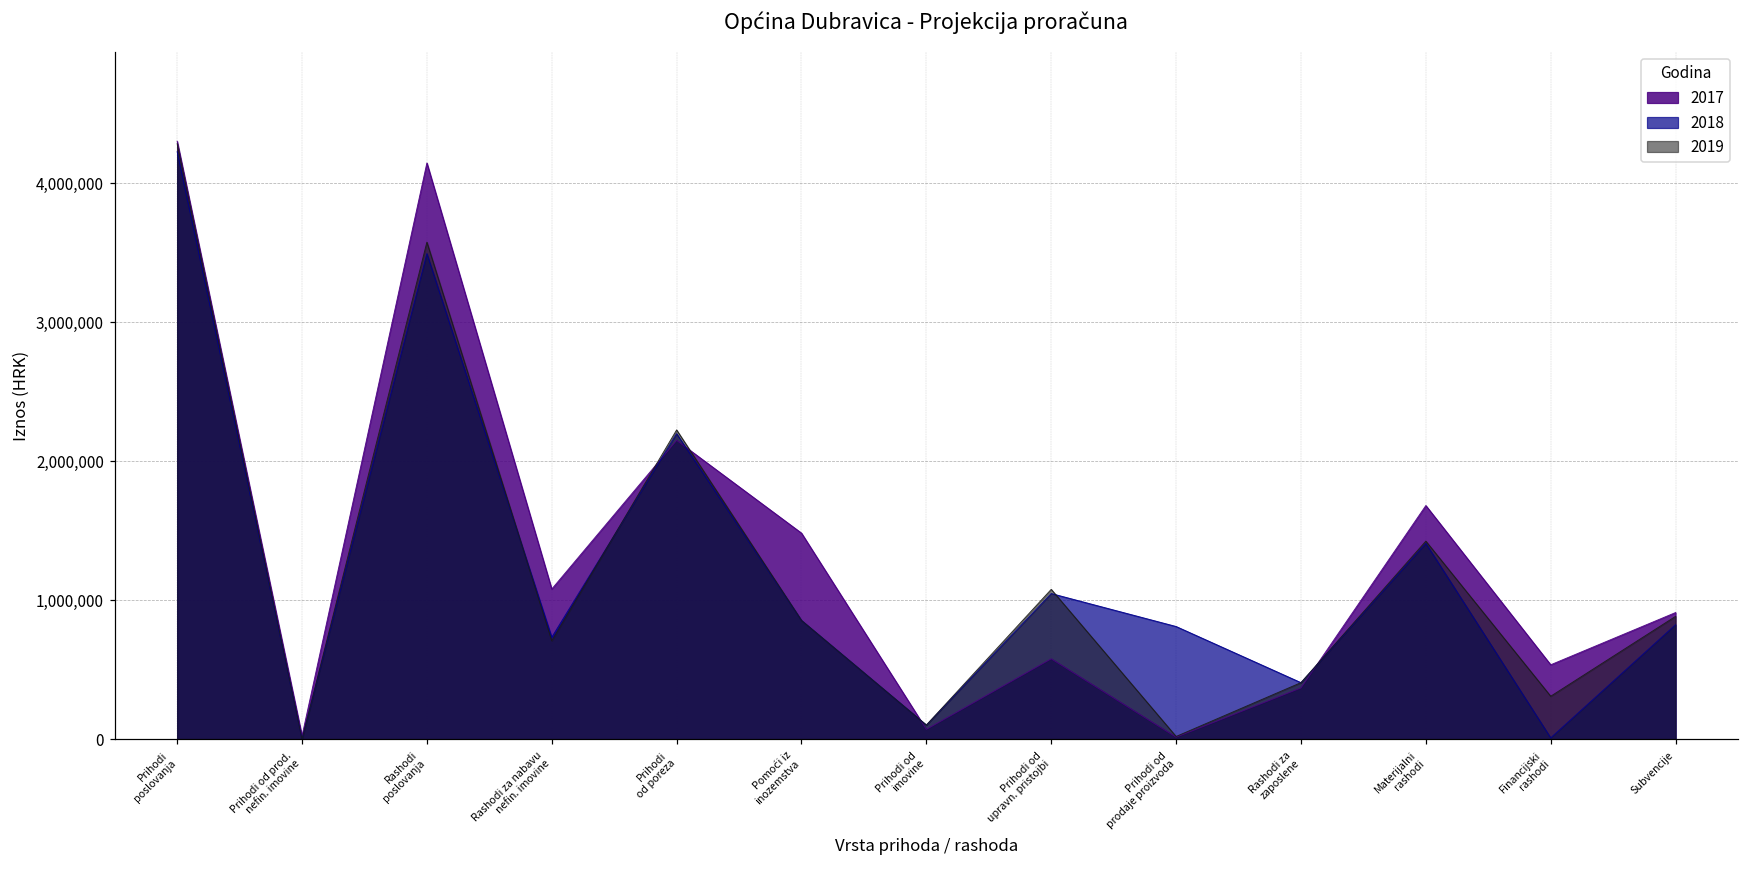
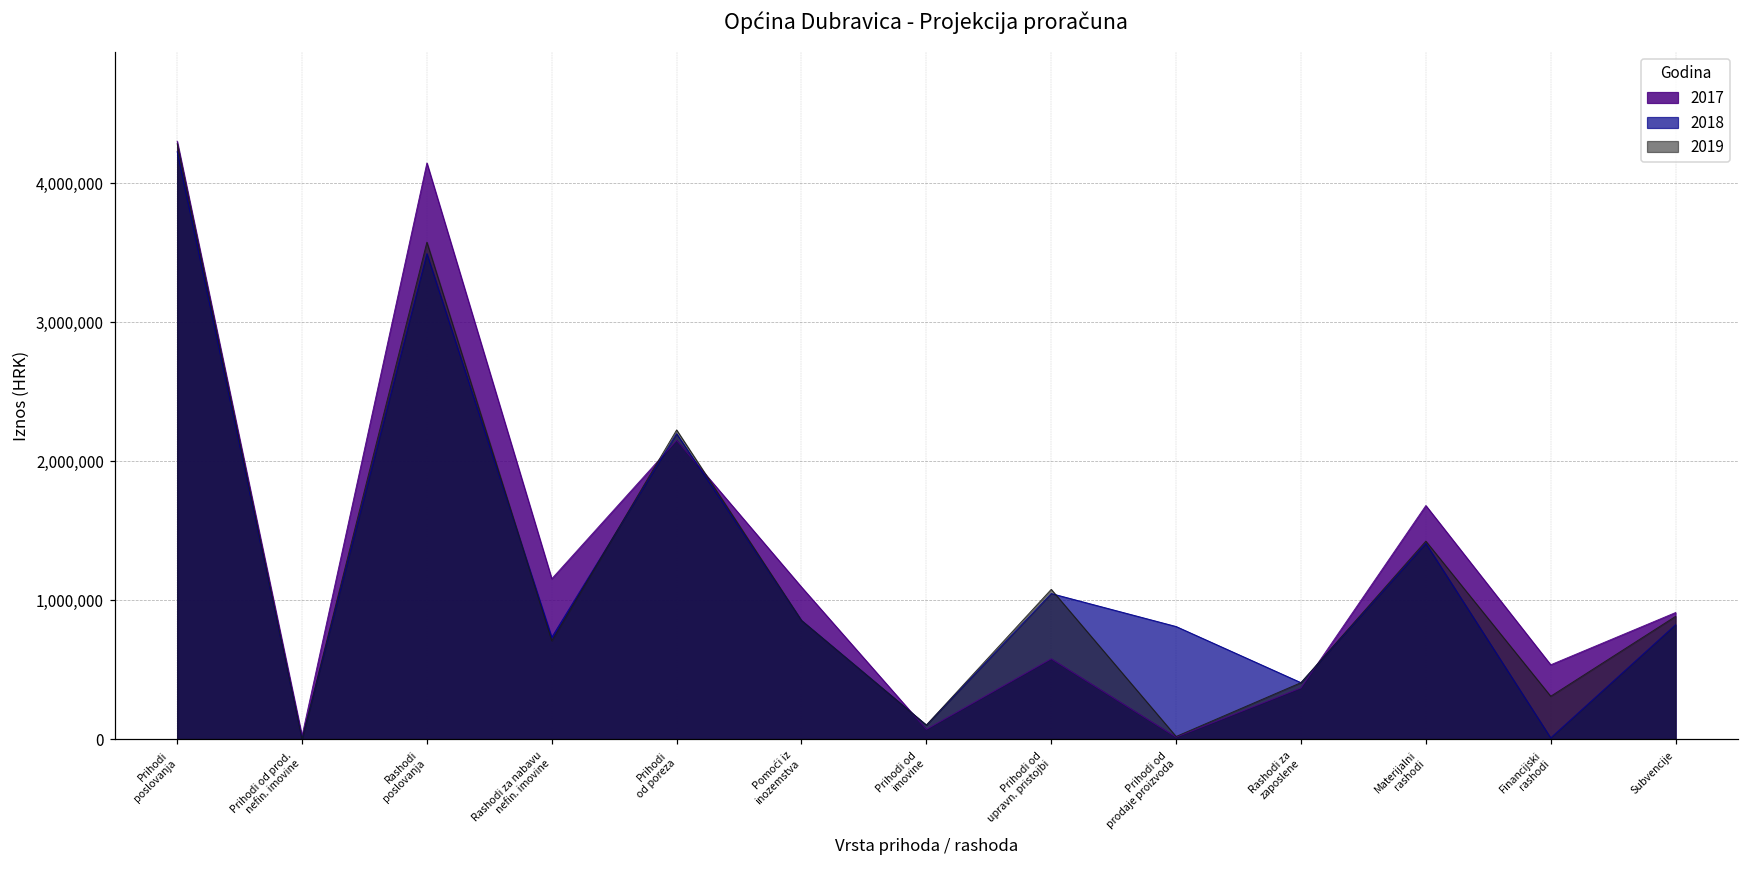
  {
    "2017": {
      "Prihodi od prod. nefin. imovine": "30,000",
      "Rashodi poslovanja": "4,140,000",
-     "Rashodi za nabavu nefin. imovine": "1,080,000",
+     "Rashodi za nabavu nefin. imovine": "1,150,000",
      "Prihodi od poreza": "2,150,000",
-     "Pomoći iz inozemstva": "1,480,000",
+     "Pomoći iz inozemstva": "1,100,000",
      "Prihodi od imovine": "70,000",
      "Prihodi od upravn. pristojbi": "580,000",
      "Rashodi za zaposlene": "370,000",
      "Materijalni rashodi": "1,680,000",
      "Financijski rashodi": "540,000",
      "Subvencije": "910,000"
    },
    "2018": {
      "Prihodi poslovanja": "4,230,000",
      "Rashodi poslovanja": "3,490,000",
      "Rashodi za nabavu nefin. imovine": "730,000",
      "Prihodi od poreza": "2,200,000",
      "Prihodi od upravn. pristojbi": "1,050,000",
      "Prihodi od prodaje proizvoda": "810,000",
      "Financijski rashodi": "10,000",
      "Subvencije": "820,000"
    },
    "2019": {
      "Rashodi poslovanja": "3,580,000",
      "Rashodi za nabavu nefin. imovine": "710,000",
      "Prihodi od poreza": "2,230,000",
      "Prihodi od upravn. pristojbi": "1,080,000",
      "Financijski rashodi": "310,000",
      "Subvencije": "880,000"
    }
  }
